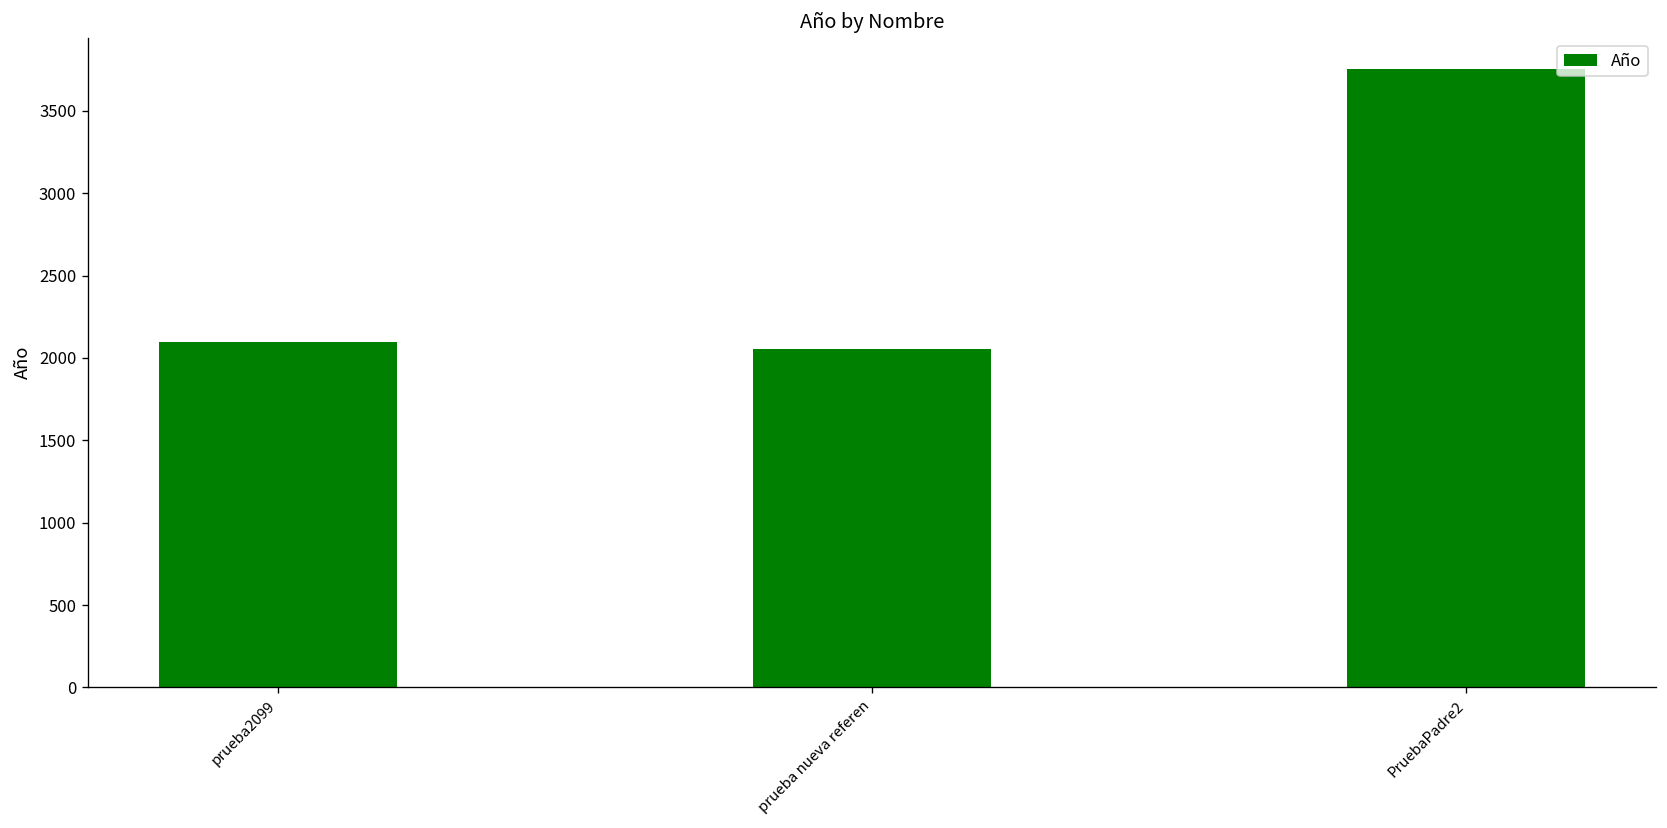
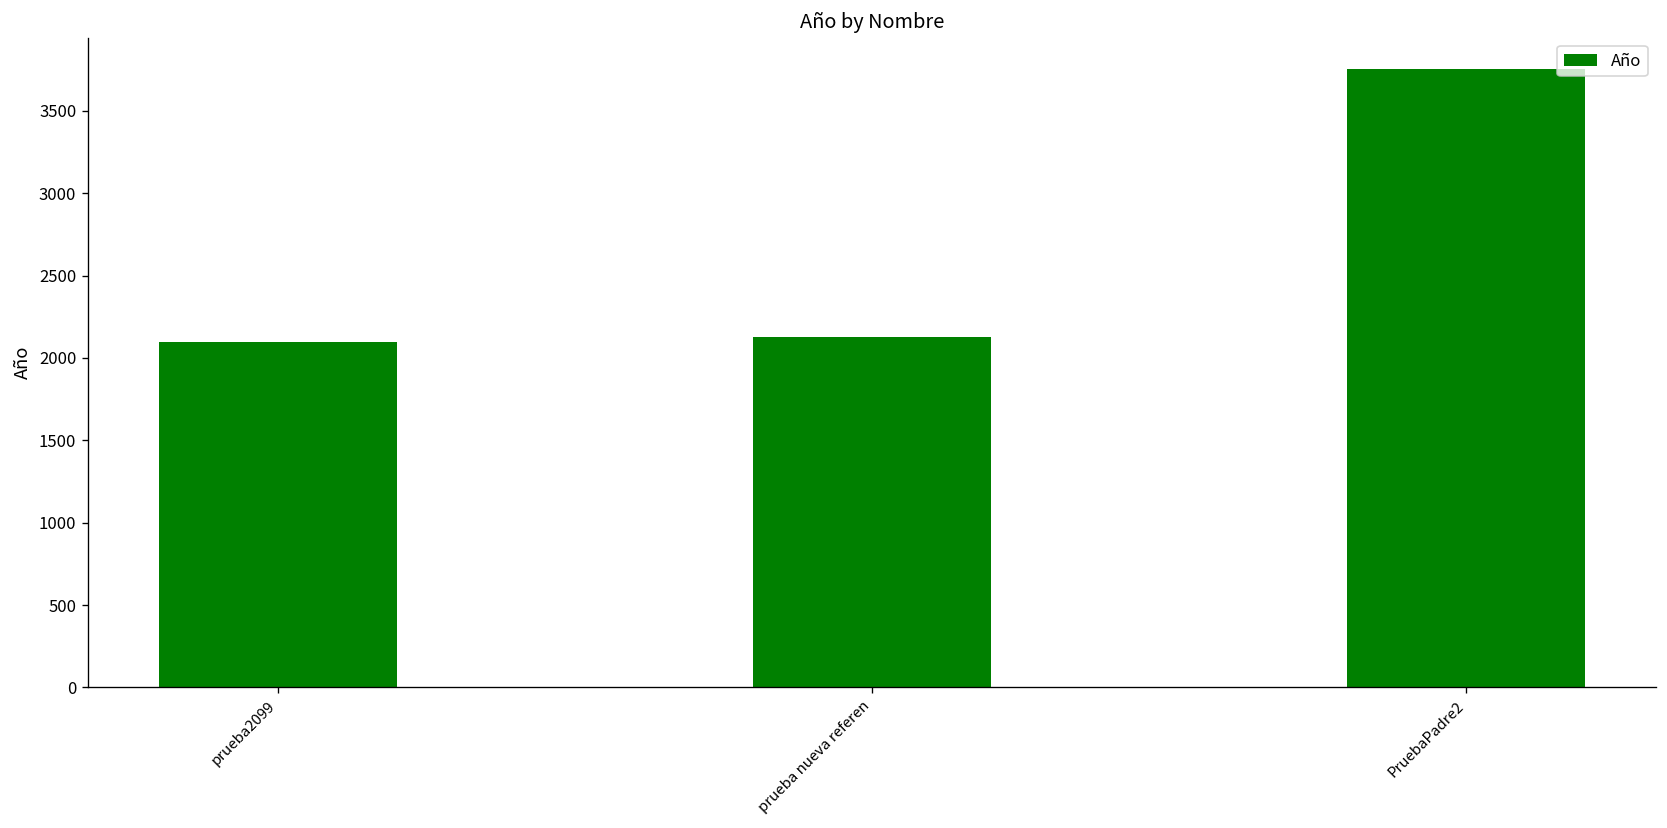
  {
    "prueba2099": 2100,
-   "prueba nueva referen": 2050,
+   "prueba nueva referen": 2130,
    "PruebaPadre2": 3760
  }
